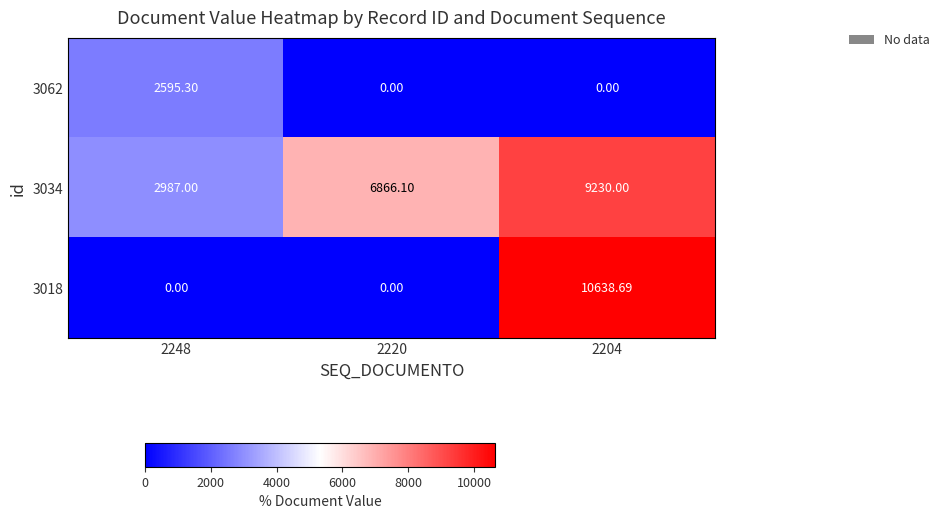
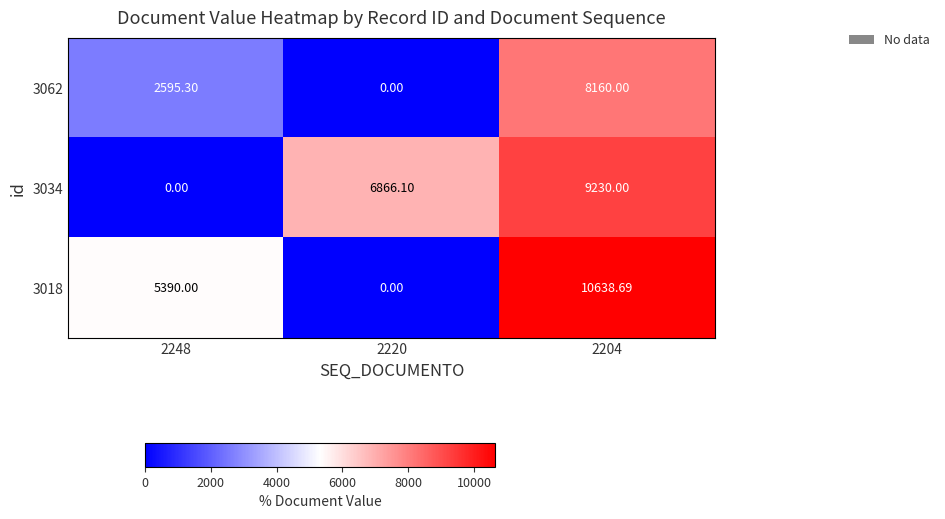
  {
    "3062": {
      "2248": 2595.30,
      "2220": 0.00,
-     "2204": 0.00
+     "2204": 8160.00
    },
    "3034": {
-     "2248": 2987.00,
+     "2248": 0.00,
      "2220": 6866.10,
      "2204": 9230.00
    },
    "3018": {
-     "2248": 0.00,
+     "2248": 5390.00,
      "2220": 0.00,
      "2204": 10638.69
    }
  }
